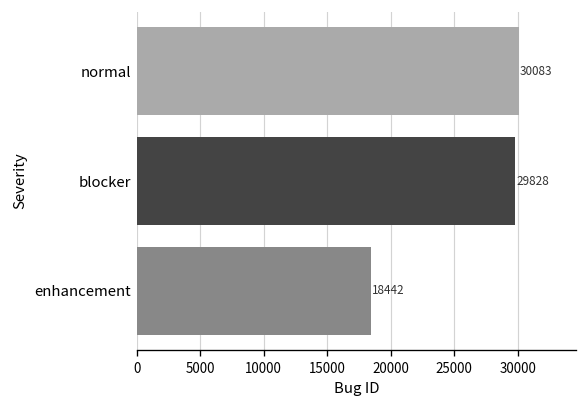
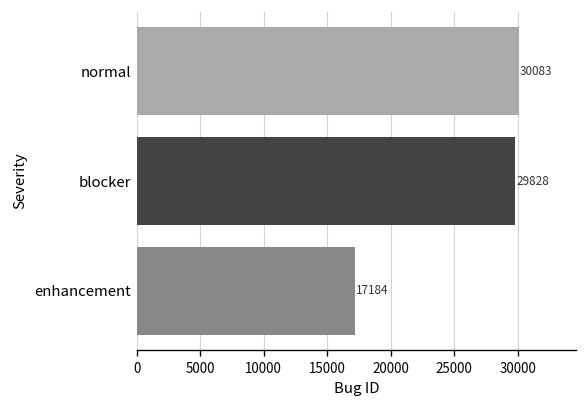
  {
    "normal": 30083,
    "blocker": 29828,
-   "enhancement": 18442
+   "enhancement": 17184
  }
